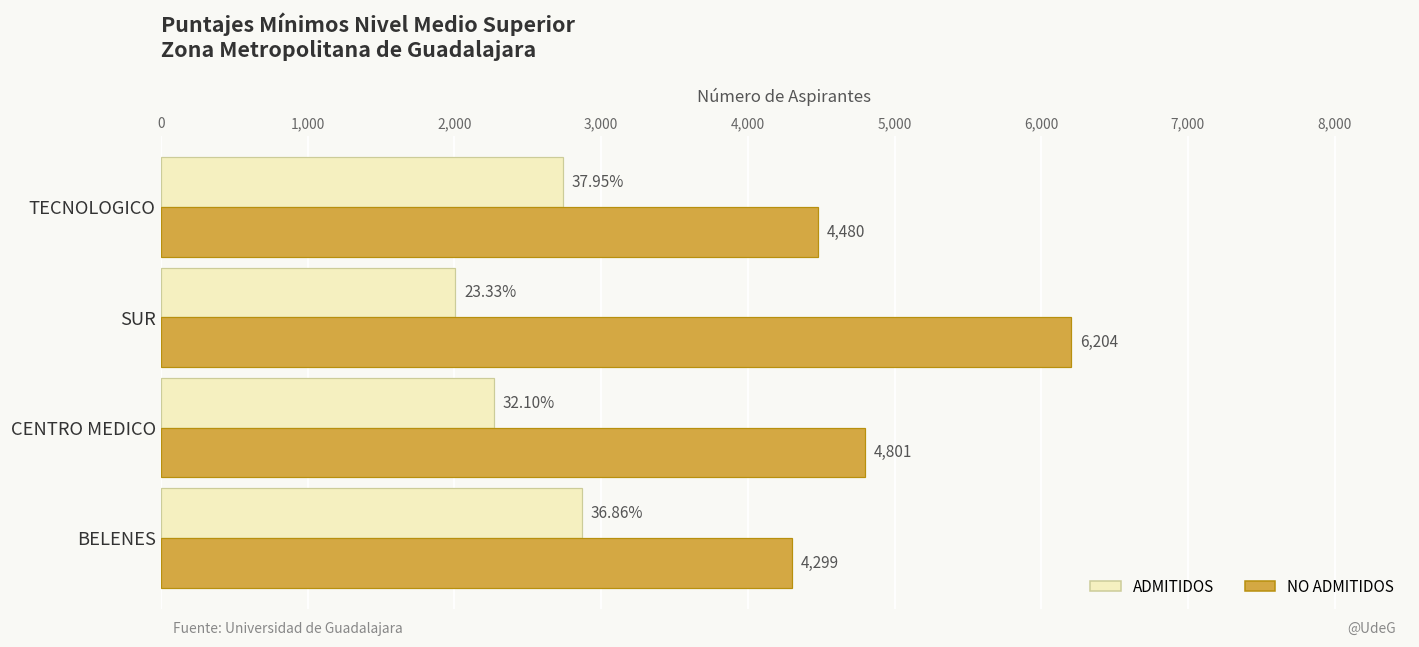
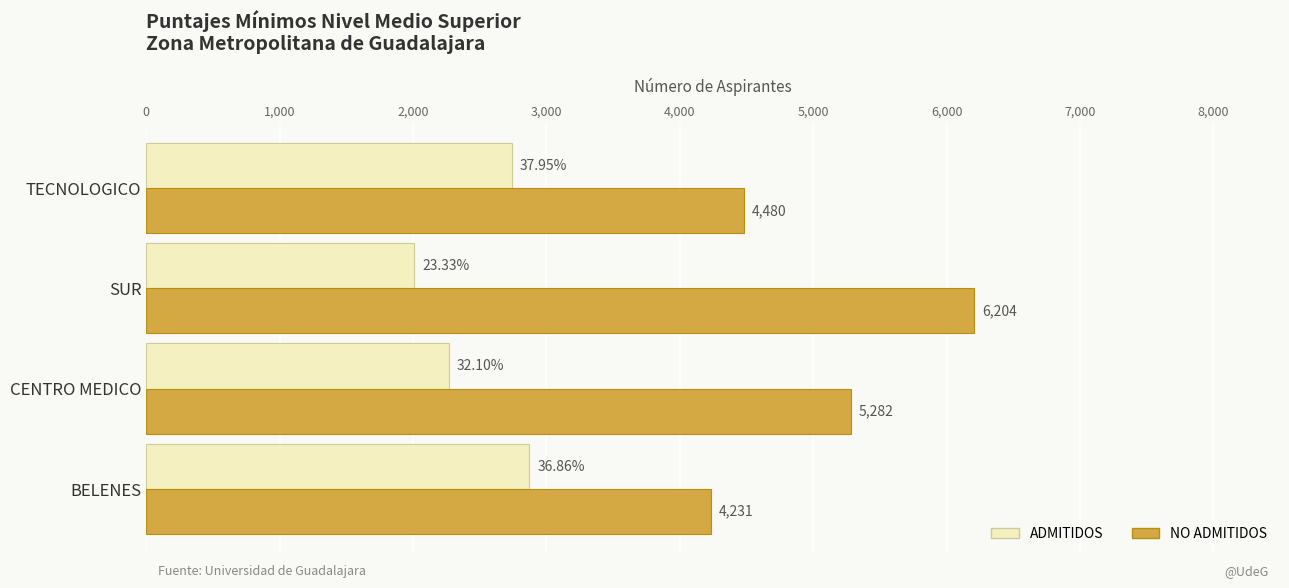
  {
    "NO ADMITIDOS": {
      "TECNOLOGICO": "4,480",
      "SUR": "6,204",
-     "CENTRO MEDICO": "4,801",
-     "BELENES": "4,299"
+     "CENTRO MEDICO": "5,282",
+     "BELENES": "4,231"
    }
  }
